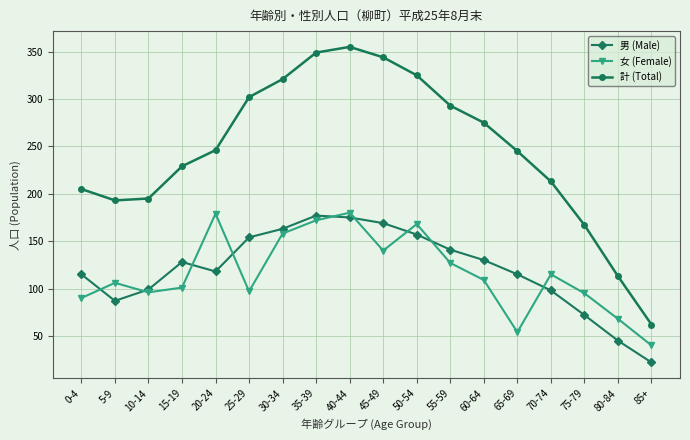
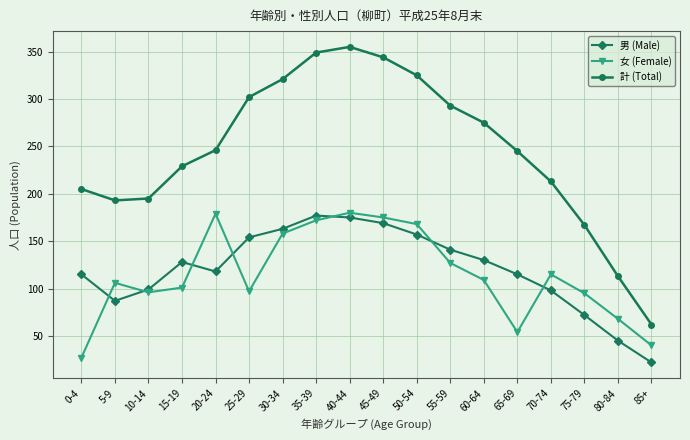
  {
    "女 (Female)": {
-     "0-4": 90,
+     "0-4": 30,
      "5-9": 110,
      "10-14": 100,
      "15-19": 100,
      "20-24": 180,
      "25-29": 100,
      "30-34": 160,
      "35-39": 170,
      "40-44": 180,
-     "45-49": 140,
+     "45-49": 180,
      "50-54": 170,
      "55-59": 130,
      "60-64": 110,
      "65-69": 50,
      "70-74": 120,
      "75-79": 100,
      "80-84": 70,
      "85+": 40
    }
  }
